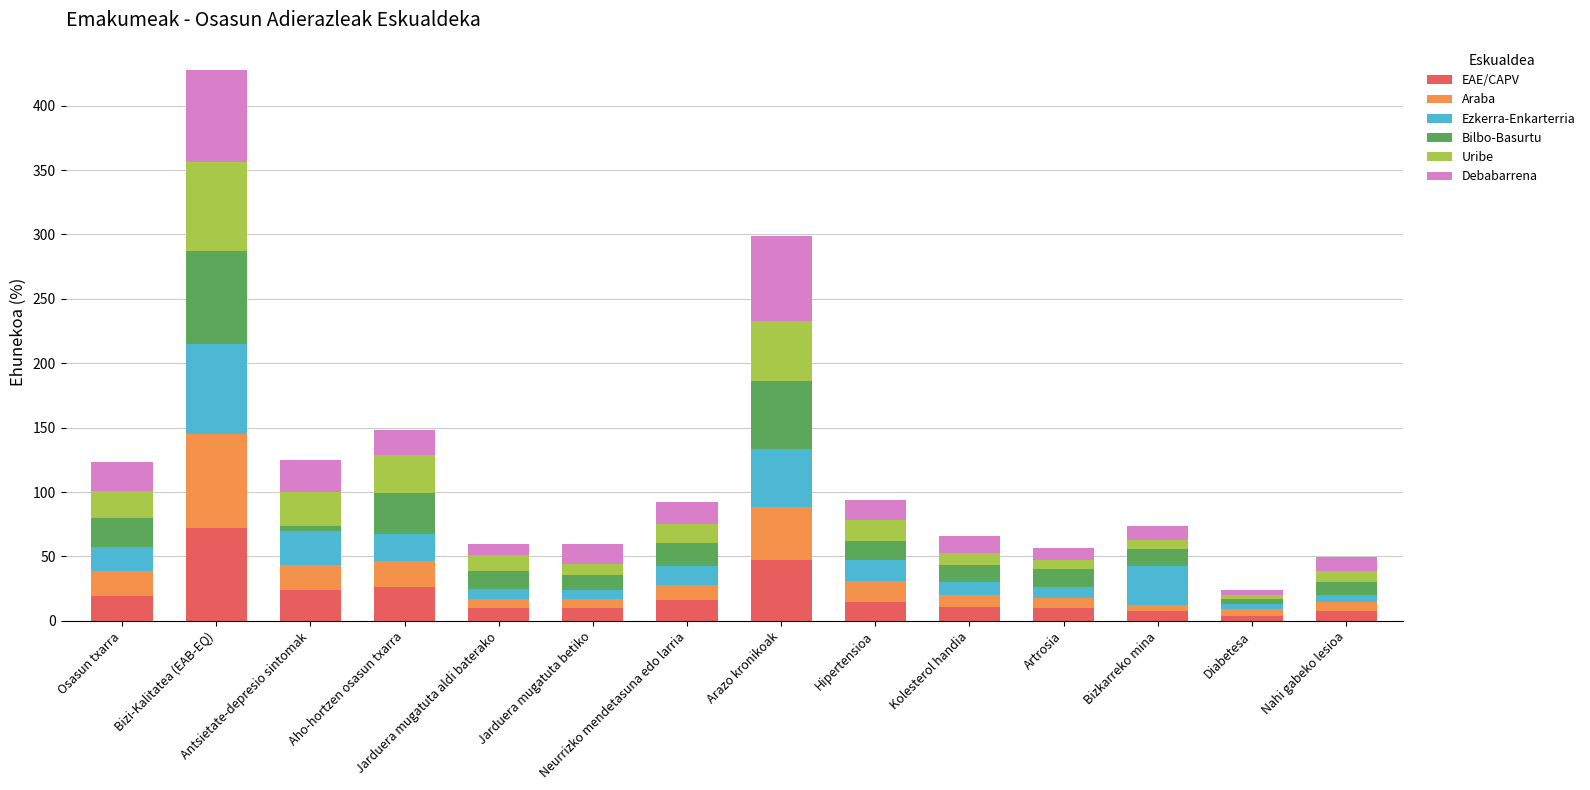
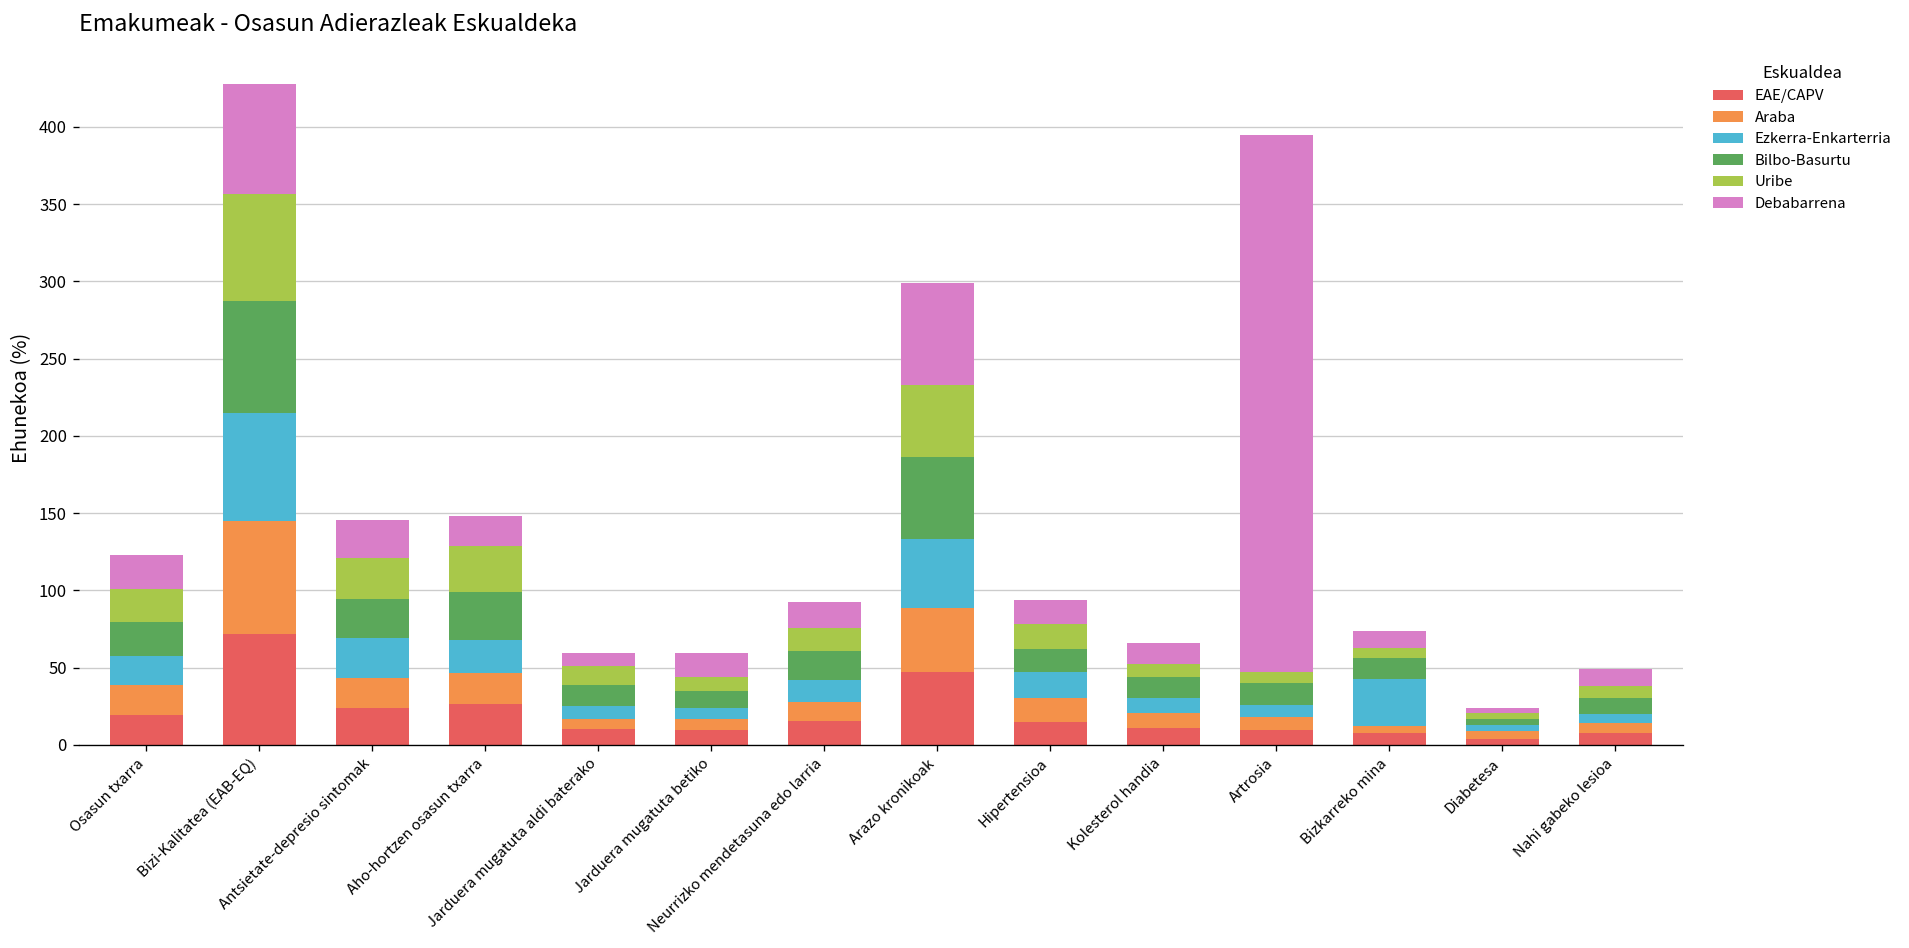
  {
    "Ezkerra-Enkarterria": {
      "Osasun txarra": 19,
      "Bizi-Kalitatea (EAB-EQ)": 70,
      "Antsietate-depresio sintomak": 26,
      "Aho-hortzen osasun txarra": 21,
      "Jarduera mugatuta aldi baterako": 8,
      "Jarduera mugatuta betiko": 7,
      "Neurrizko mendetasuna edo larria": 14,
      "Arazo kronikoak": 45,
      "Hipertensioa": 16,
      "Kolesterol handia": 10,
      "Artrosia": 8,
      "Bizkarreko mina": 31,
      "Diabetesa": 4,
      "Nahi gabeko lesioa": 6
    },
    "Bilbo-Basurtu": {
      "Osasun txarra": 22,
      "Bizi-Kalitatea (EAB-EQ)": 73,
-     "Antsietate-depresio sintomak": 4,
+     "Antsietate-depresio sintomak": 25,
      "Aho-hortzen osasun txarra": 31,
      "Jarduera mugatuta aldi baterako": 14,
      "Jarduera mugatuta betiko": 11,
      "Neurrizko mendetasuna edo larria": 18,
      "Arazo kronikoak": 53,
      "Hipertensioa": 15,
      "Kolesterol handia": 14,
      "Artrosia": 14,
      "Bizkarreko mina": 13,
      "Diabetesa": 4,
      "Nahi gabeko lesioa": 10
    },
    "Uribe": {
      "Osasun txarra": 22,
      "Bizi-Kalitatea (EAB-EQ)": 69,
      "Antsietate-depresio sintomak": 27,
      "Aho-hortzen osasun txarra": 30,
      "Jarduera mugatuta aldi baterako": 12,
      "Jarduera mugatuta betiko": 9,
      "Neurrizko mendetasuna edo larria": 15,
      "Arazo kronikoak": 46,
      "Hipertensioa": 16,
      "Kolesterol handia": 9,
      "Artrosia": 7,
      "Bizkarreko mina": 7,
      "Diabetesa": 4,
      "Nahi gabeko lesioa": 8
    },
    "Debabarrena": {
      "Osasun txarra": 22,
      "Bizi-Kalitatea (EAB-EQ)": 71,
      "Antsietate-depresio sintomak": 25,
      "Aho-hortzen osasun txarra": 20,
      "Jarduera mugatuta aldi baterako": 9,
      "Jarduera mugatuta betiko": 15,
      "Neurrizko mendetasuna edo larria": 17,
      "Arazo kronikoak": 66,
      "Hipertensioa": 15,
      "Kolesterol handia": 14,
-     "Artrosia": 9,
+     "Artrosia": 347,
      "Bizkarreko mina": 11,
      "Diabetesa": 4,
      "Nahi gabeko lesioa": 11
    }
  }
